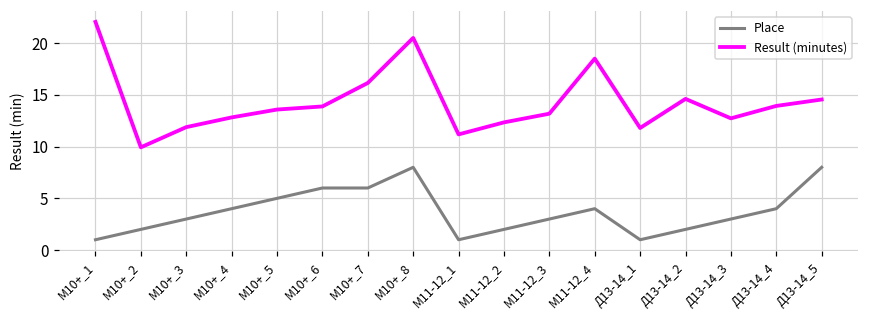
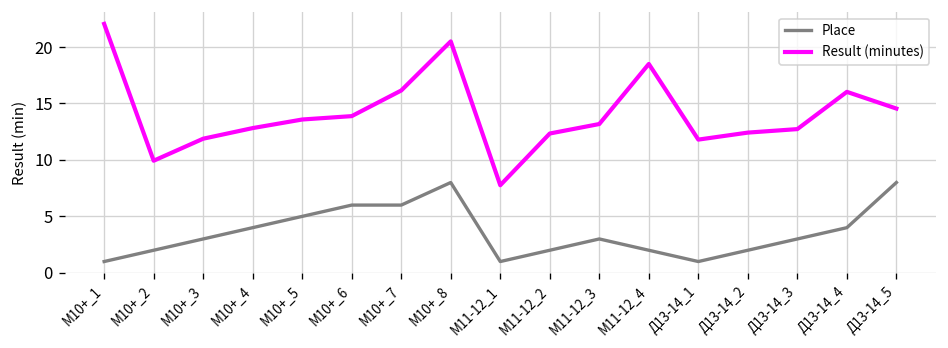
  {
    "Place": {
      "М10+_1": 1,
      "М10+_2": 2,
      "М10+_3": 3,
      "М10+_4": 4,
      "М10+_5": 5,
      "М10+_6": 6,
      "М10+_7": 6,
      "М10+_8": 8,
      "М11-12_1": 1,
      "М11-12_2": 2,
      "М11-12_3": 3,
-     "М11-12_4": 4,
+     "М11-12_4": 2,
      "Д13-14_1": 1,
      "Д13-14_2": 2,
      "Д13-14_3": 3,
      "Д13-14_4": 4,
      "Д13-14_5": 8
    },
    "Result (minutes)": {
      "М10+_1": 22,
      "М10+_2": 10,
      "М10+_3": 12,
      "М10+_4": 13,
      "М10+_5": 14,
      "М10+_6": 14,
      "М10+_7": 16,
      "М10+_8": 21,
-     "М11-12_1": 11,
+     "М11-12_1": 8,
      "М11-12_2": 12,
      "М11-12_3": 13,
      "М11-12_4": 19,
      "Д13-14_1": 12,
-     "Д13-14_2": 15,
+     "Д13-14_2": 12,
      "Д13-14_3": 13,
-     "Д13-14_4": 14,
+     "Д13-14_4": 16,
      "Д13-14_5": 15
    }
  }
